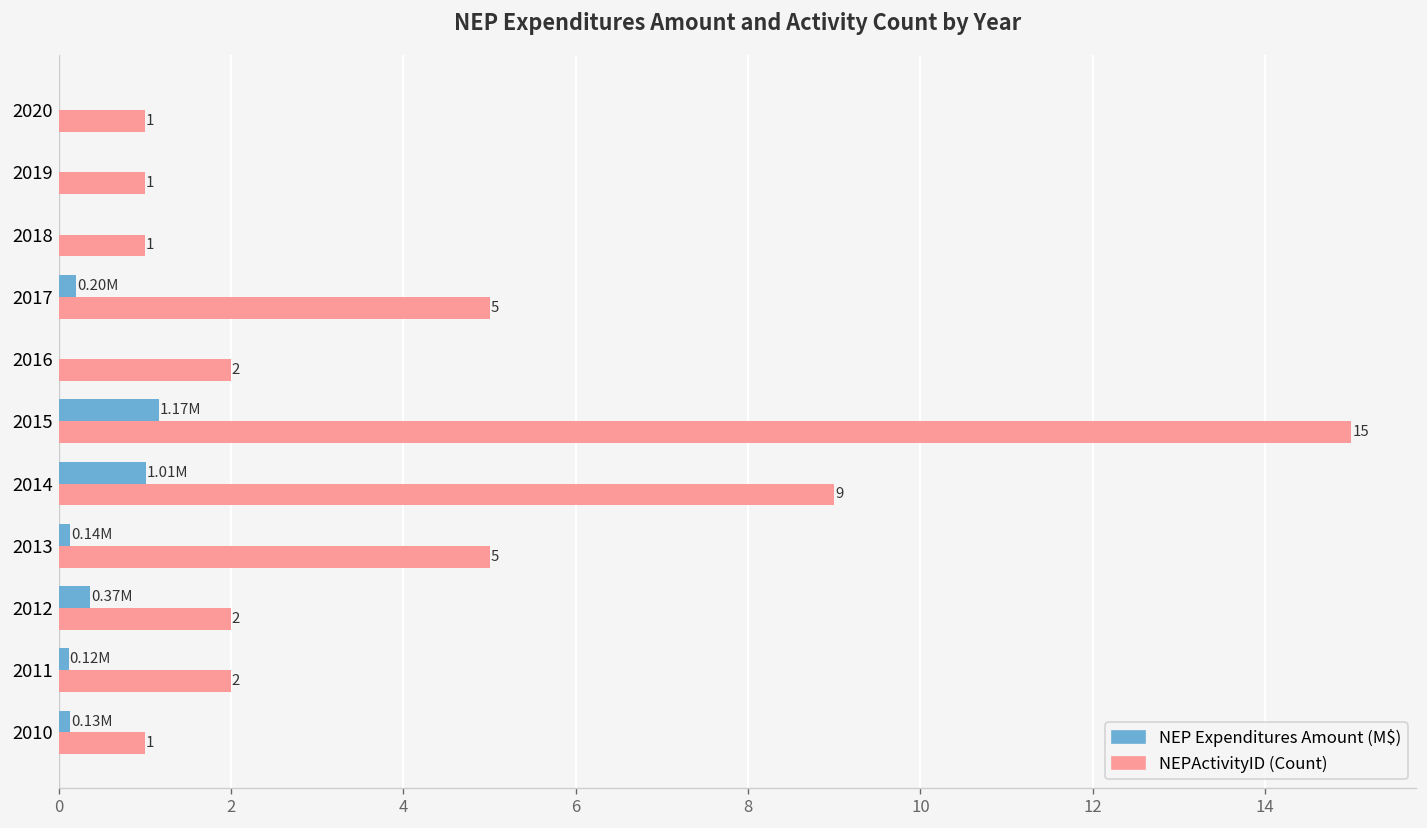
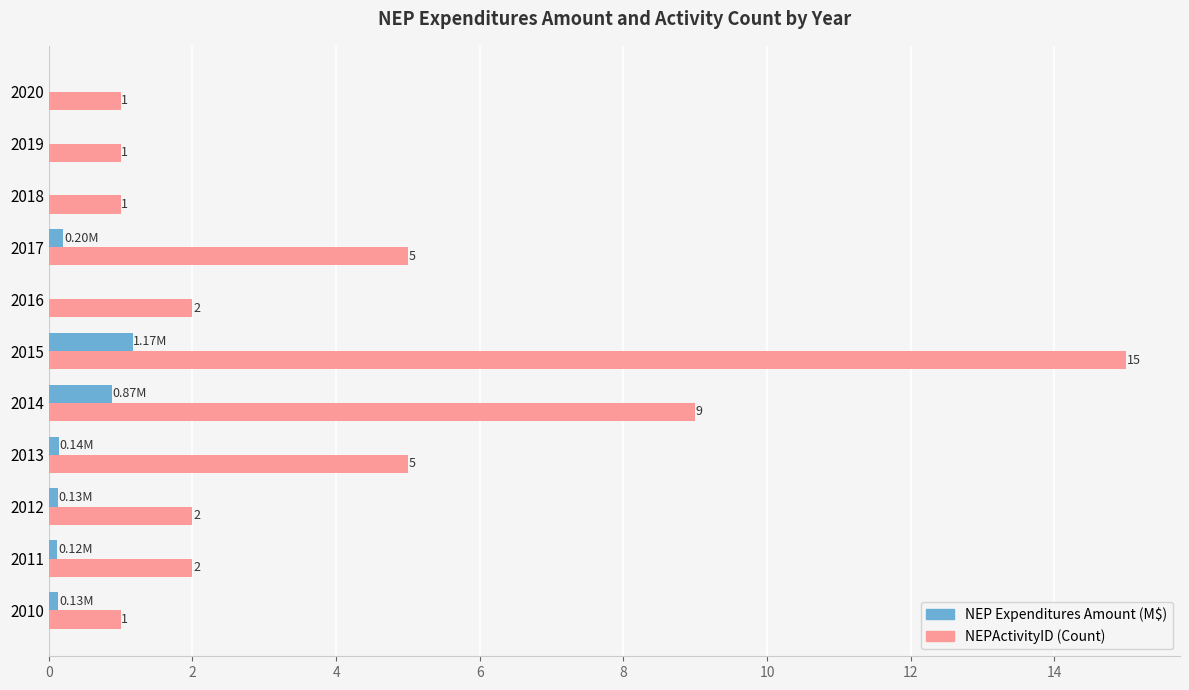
  {
    "NEP Expenditures Amount (M$)": {
      "2017": "0.20M",
      "2015": "1.17M",
-     "2014": "1.01M",
+     "2014": "0.87M",
      "2013": "0.14M",
-     "2012": "0.37M",
+     "2012": "0.13M",
      "2011": "0.12M",
      "2010": "0.13M"
    },
    "NEPActivityID (Count)": {
      "2020": "1",
      "2019": "1",
      "2018": "1",
      "2017": "5",
      "2016": "2",
      "2015": "15",
      "2014": "9",
      "2013": "5",
      "2012": "2",
      "2011": "2",
      "2010": "1"
    }
  }
